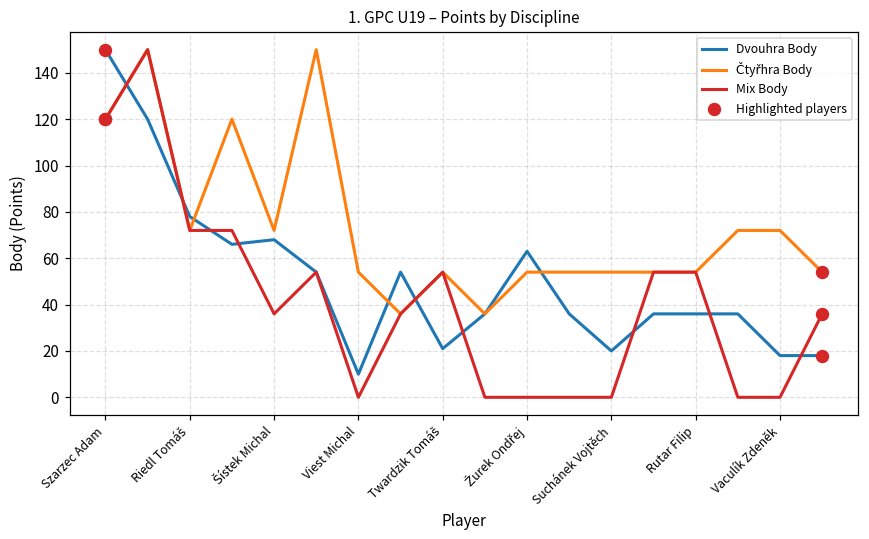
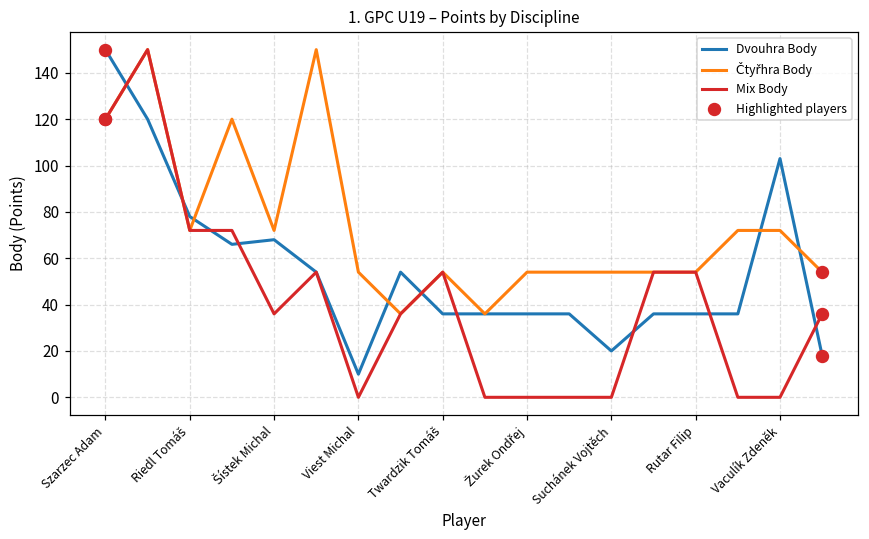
  {
    "Dvouhra Body": {
      "Riedl Tomáš": 78,
      "Šístek Michal": 68,
      "Viest Michal": 10,
-     "Twardzik Tomáš": 21,
-     "Žurek Ondřej": 63,
+     "Twardzik Tomáš": 36,
+     "Žurek Ondřej": 36,
      "Suchánek Vojtěch": 20,
      "Rutar Filip": 36,
-     "Vaculík Zdeněk": 18
+     "Vaculík Zdeněk": 103
    },
    "Čtyřhra Body": {
      "Šístek Michal": 72,
      "Viest Michal": 54,
      "Žurek Ondřej": 54,
      "Suchánek Vojtěch": 54,
      "Vaculík Zdeněk": 72
    }
  }
